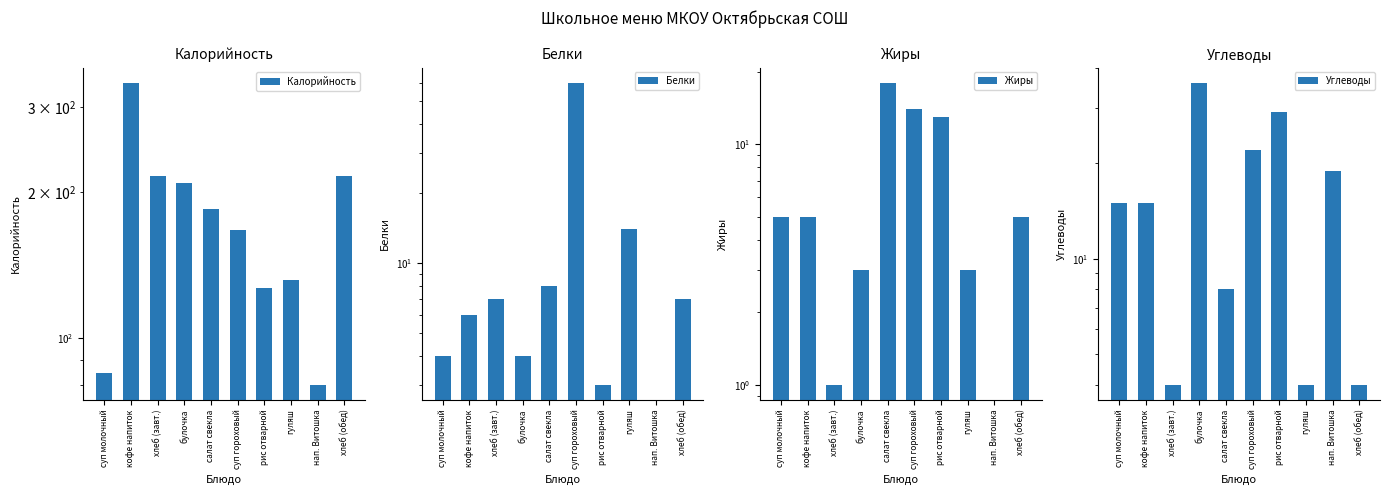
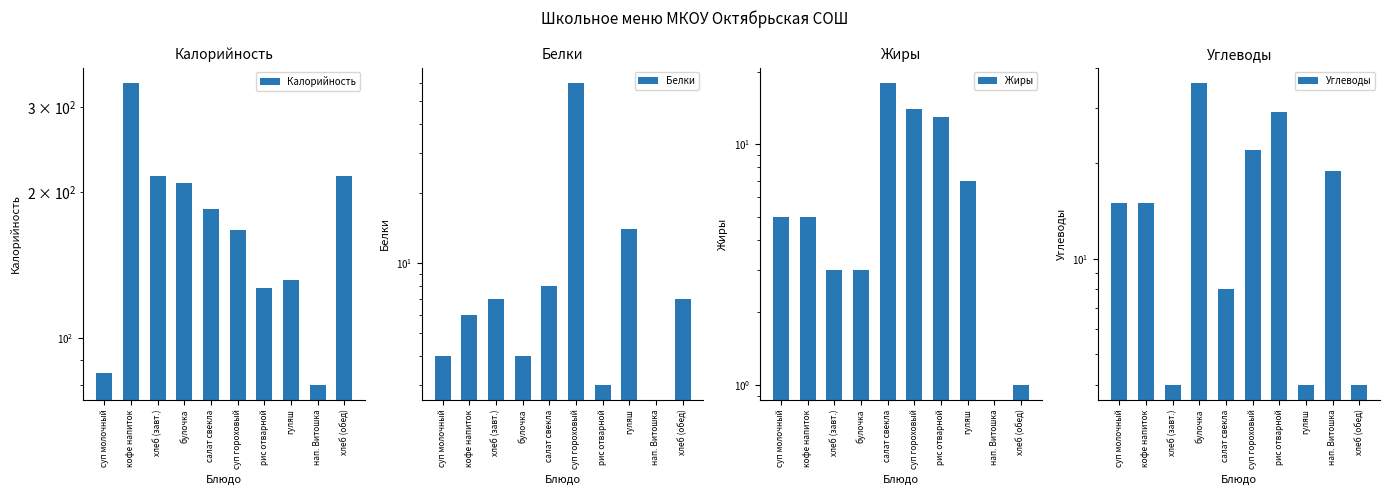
  {
    "Жиры": {
      "суп молочный": 5,
      "кофе напиток": 5,
-     "хлеб (завт.)": 1,
+     "хлеб (завт.)": 3,
      "булочка": 3,
      "салат свекла": 18,
      "суп гороховый": 14,
      "рис отварной": 13,
-     "гуляш": 3,
-     "хлеб (обед)": 5
+     "гуляш": 7,
+     "хлеб (обед)": 1
    }
  }
